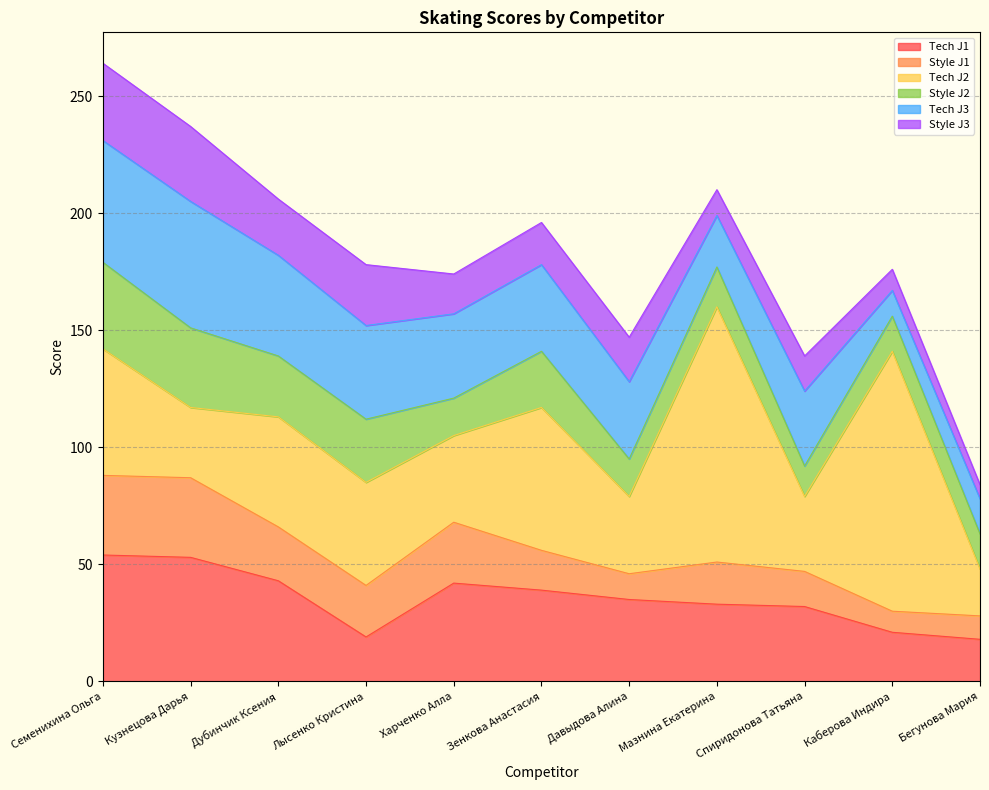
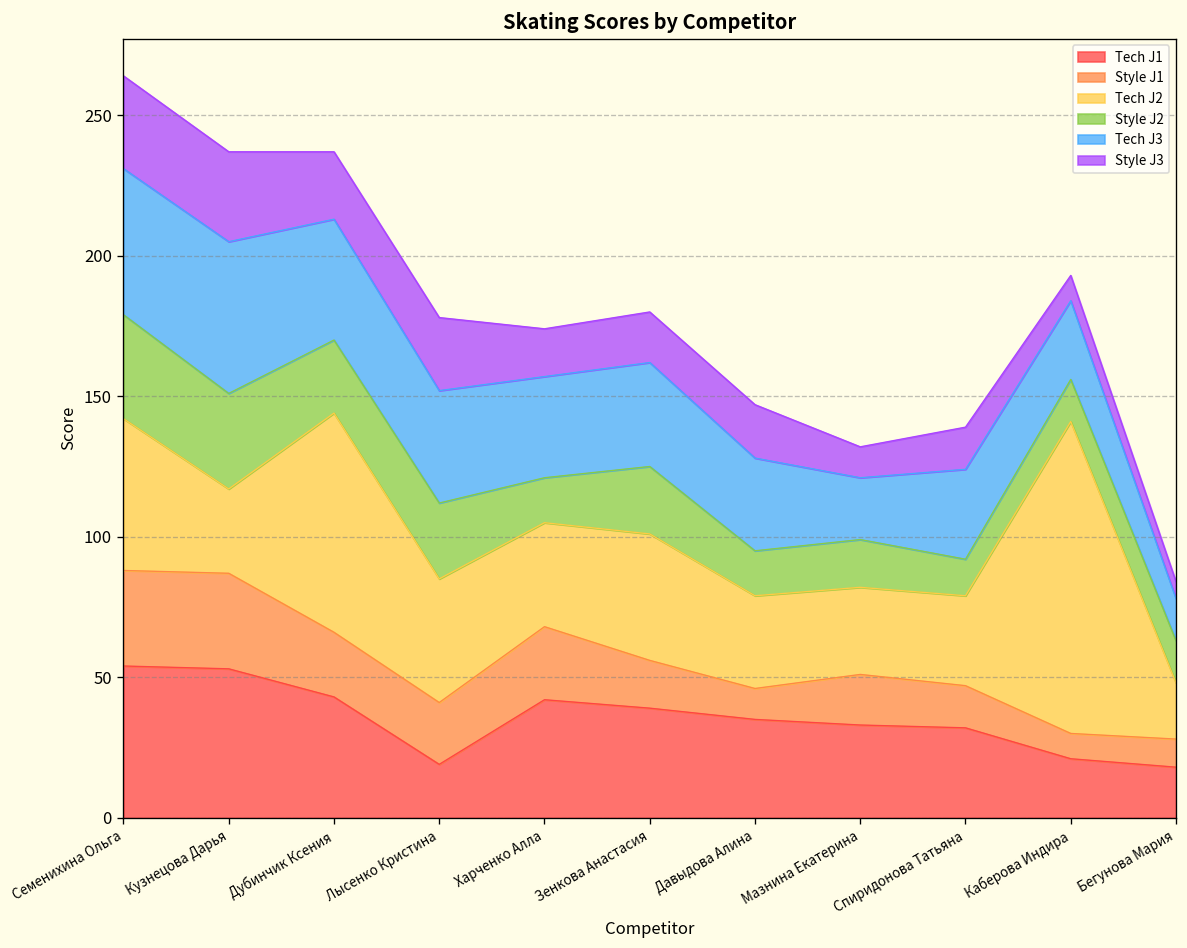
  {
    "Tech J1": {
      "Семенихина Ольга": 54,
      "Кузнецова Дарья": 53,
      "Дубинчик Ксения": 43,
      "Лысенко Кристина": 19,
      "Харченко Алла": 42,
      "Зенкова Анастасия": 39,
      "Давыдова Алина": 35,
      "Мазнина Екатерина": 33,
      "Спиридонова Татьяна": 32,
      "Каберова Индира": 21,
      "Бегунова Мария": 18
    },
    "Style J1": {
      "Семенихина Ольга": 34,
      "Кузнецова Дарья": 34,
      "Дубинчик Ксения": 23,
      "Лысенко Кристина": 22,
      "Харченко Алла": 26,
      "Зенкова Анастасия": 17,
      "Давыдова Алина": 11,
      "Мазнина Екатерина": 18,
      "Спиридонова Татьяна": 15,
      "Каберова Индира": 9,
      "Бегунова Мария": 10
    },
    "Tech J2": {
      "Семенихина Ольга": 54,
      "Кузнецова Дарья": 30,
-     "Дубинчик Ксения": 47,
+     "Дубинчик Ксения": 78,
      "Лысенко Кристина": 44,
      "Харченко Алла": 37,
-     "Зенкова Анастасия": 61,
+     "Зенкова Анастасия": 45,
      "Давыдова Алина": 33,
-     "Мазнина Екатерина": 109,
+     "Мазнина Екатерина": 31,
      "Спиридонова Татьяна": 32,
      "Каберова Индира": 111,
      "Бегунова Мария": 20
    },
    "Style J2": {
      "Семенихина Ольга": 37,
      "Кузнецова Дарья": 34,
      "Дубинчик Ксения": 26,
      "Лысенко Кристина": 27,
      "Харченко Алла": 16,
      "Зенкова Анастасия": 24,
      "Давыдова Алина": 16,
      "Мазнина Екатерина": 17,
      "Спиридонова Татьяна": 13,
      "Каберова Индира": 15,
      "Бегунова Мария": 15
    },
    "Tech J3": {
      "Семенихина Ольга": 52,
      "Кузнецова Дарья": 54,
      "Дубинчик Ксения": 43,
      "Лысенко Кристина": 40,
      "Харченко Алла": 36,
      "Зенкова Анастасия": 37,
      "Давыдова Алина": 33,
      "Мазнина Екатерина": 22,
      "Спиридонова Татьяна": 32,
-     "Каберова Индира": 11,
+     "Каберова Индира": 28,
      "Бегунова Мария": 15
    },
    "Style J3": {
      "Семенихина Ольга": 33,
      "Кузнецова Дарья": 32,
      "Дубинчик Ксения": 24,
      "Лысенко Кристина": 26,
      "Харченко Алла": 17,
      "Зенкова Анастасия": 18,
      "Давыдова Алина": 19,
      "Мазнина Екатерина": 11,
      "Спиридонова Татьяна": 15,
      "Каберова Индира": 9,
      "Бегунова Мария": 6
    }
  }
